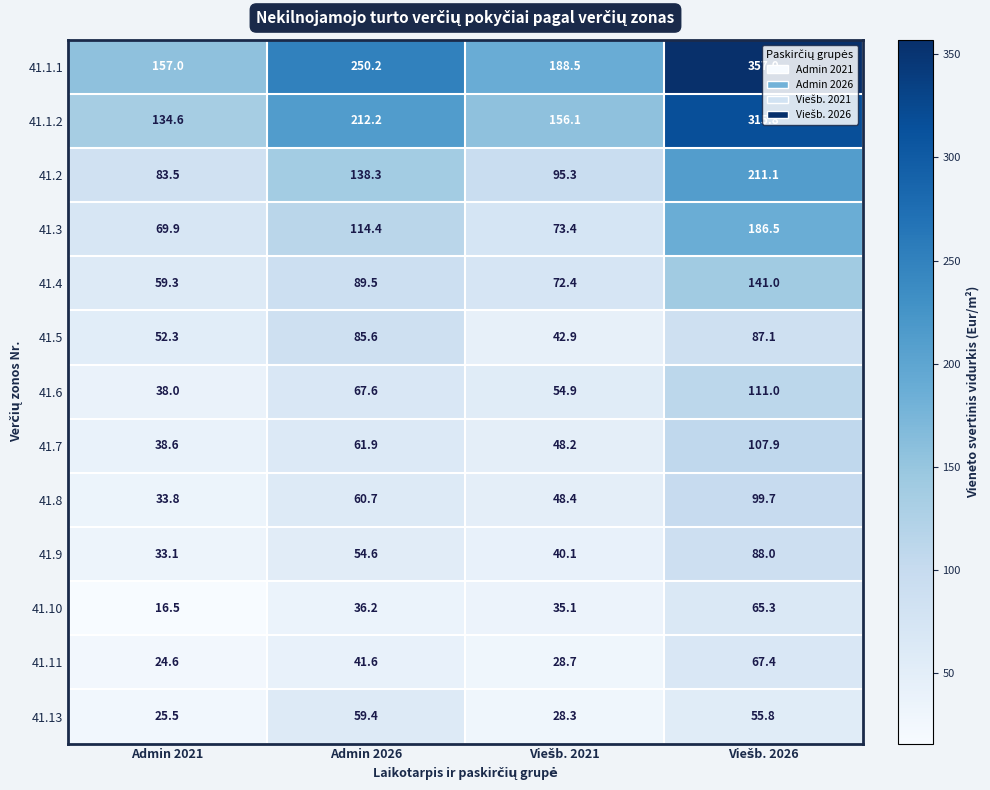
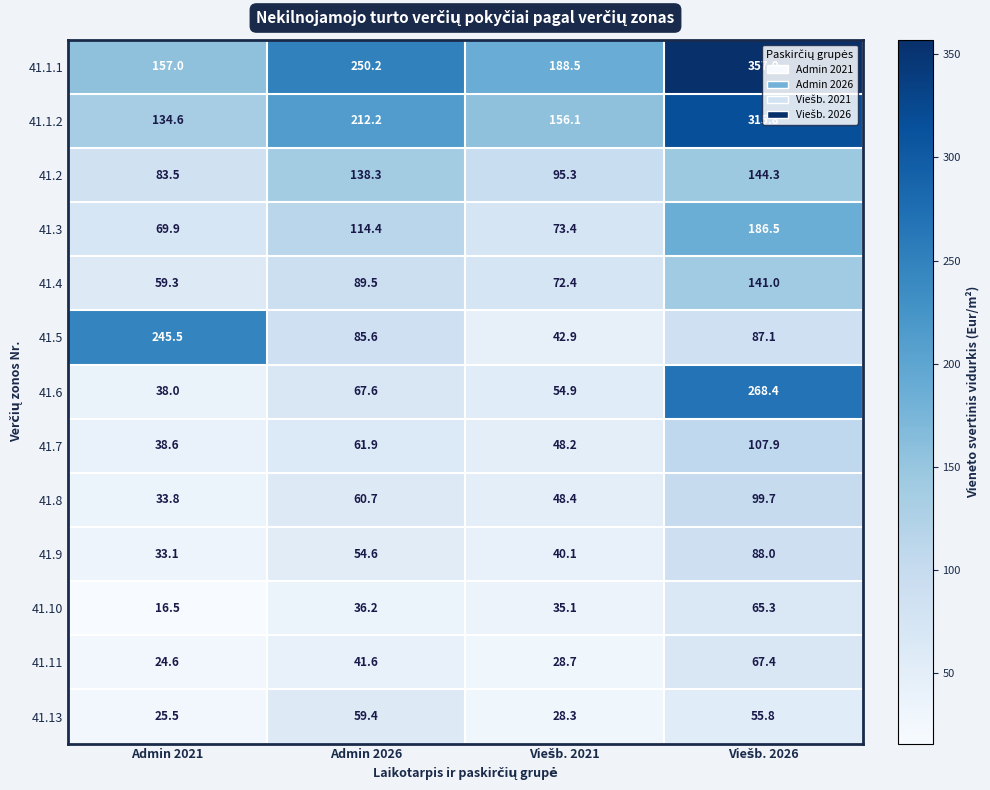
  {
    "41.1.1": {
      "Admin 2021": 157.0,
      "Admin 2026": 250.2,
      "Viešb. 2021": 188.5
    },
    "41.1.2": {
      "Admin 2021": 134.6,
      "Admin 2026": 212.2,
      "Viešb. 2021": 156.1
    },
    "41.2": {
      "Admin 2021": 83.5,
      "Admin 2026": 138.3,
      "Viešb. 2021": 95.3,
-     "Viešb. 2026": 211.1
+     "Viešb. 2026": 144.3
    },
    "41.3": {
      "Admin 2021": 69.9,
      "Admin 2026": 114.4,
      "Viešb. 2021": 73.4,
      "Viešb. 2026": 186.5
    },
    "41.4": {
      "Admin 2021": 59.3,
      "Admin 2026": 89.5,
      "Viešb. 2021": 72.4,
      "Viešb. 2026": 141.0
    },
    "41.5": {
-     "Admin 2021": 52.3,
+     "Admin 2021": 245.5,
      "Admin 2026": 85.6,
      "Viešb. 2021": 42.9,
      "Viešb. 2026": 87.1
    },
    "41.6": {
      "Admin 2021": 38.0,
      "Admin 2026": 67.6,
      "Viešb. 2021": 54.9,
-     "Viešb. 2026": 111.0
+     "Viešb. 2026": 268.4
    },
    "41.7": {
      "Admin 2021": 38.6,
      "Admin 2026": 61.9,
      "Viešb. 2021": 48.2,
      "Viešb. 2026": 107.9
    },
    "41.8": {
      "Admin 2021": 33.8,
      "Admin 2026": 60.7,
      "Viešb. 2021": 48.4,
      "Viešb. 2026": 99.7
    },
    "41.9": {
      "Admin 2021": 33.1,
      "Admin 2026": 54.6,
      "Viešb. 2021": 40.1,
      "Viešb. 2026": 88.0
    },
    "41.10": {
      "Admin 2021": 16.5,
      "Admin 2026": 36.2,
      "Viešb. 2021": 35.1,
      "Viešb. 2026": 65.3
    },
    "41.11": {
      "Admin 2021": 24.6,
      "Admin 2026": 41.6,
      "Viešb. 2021": 28.7,
      "Viešb. 2026": 67.4
    },
    "41.13": {
      "Admin 2021": 25.5,
      "Admin 2026": 59.4,
      "Viešb. 2021": 28.3,
      "Viešb. 2026": 55.8
    }
  }
